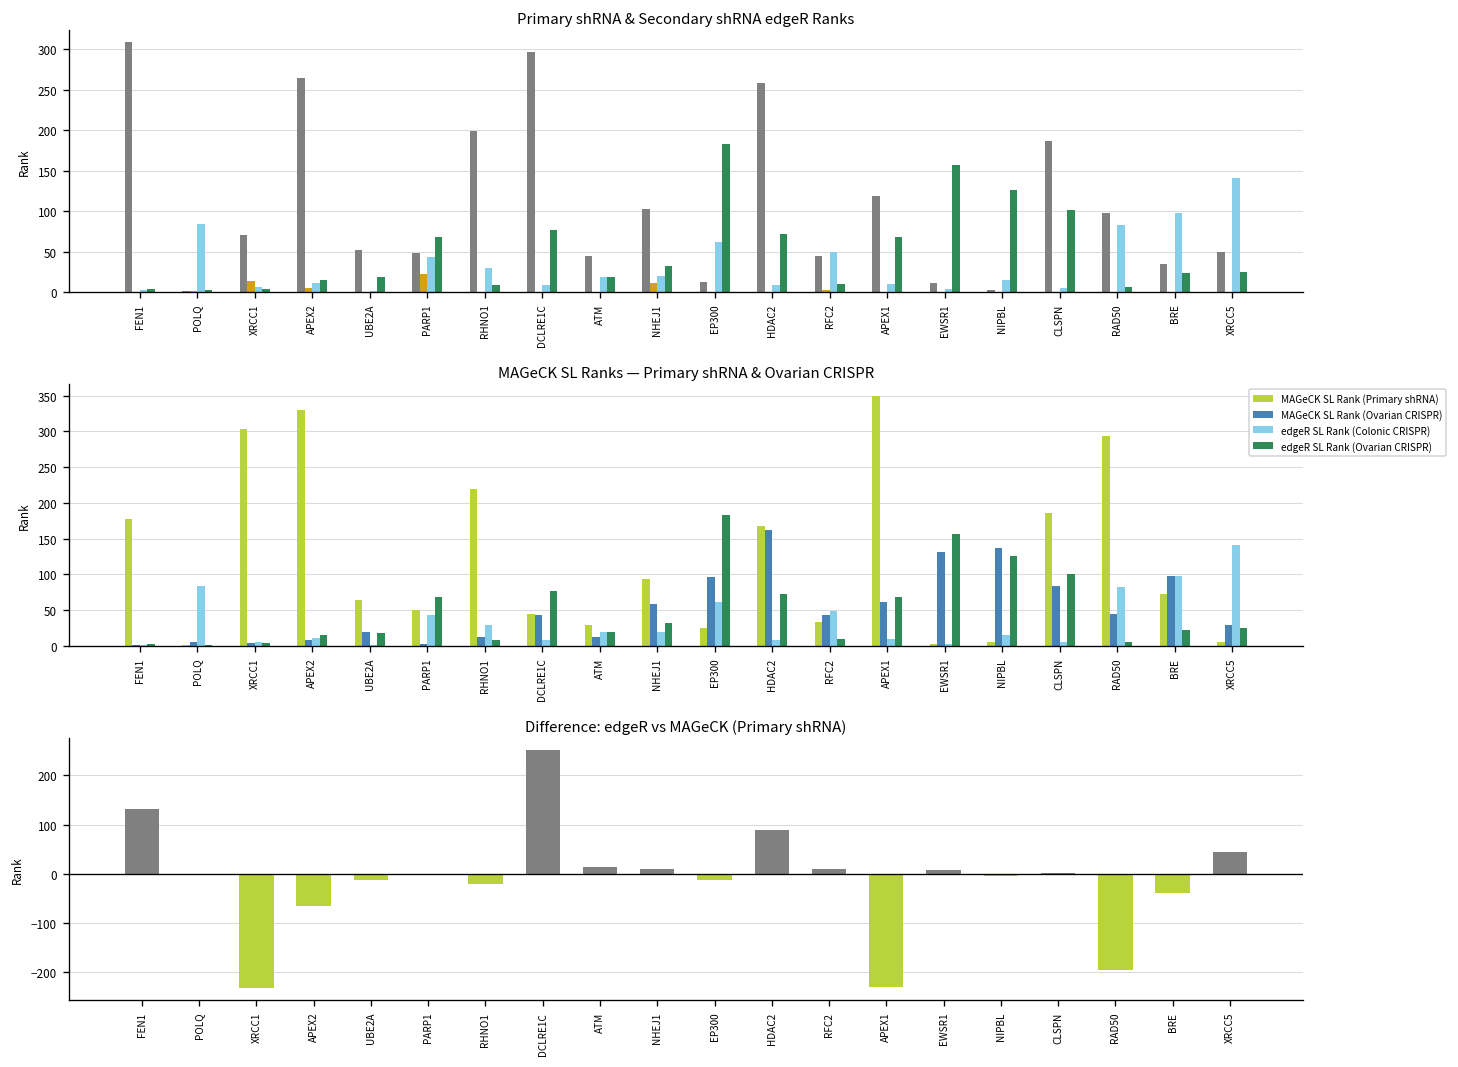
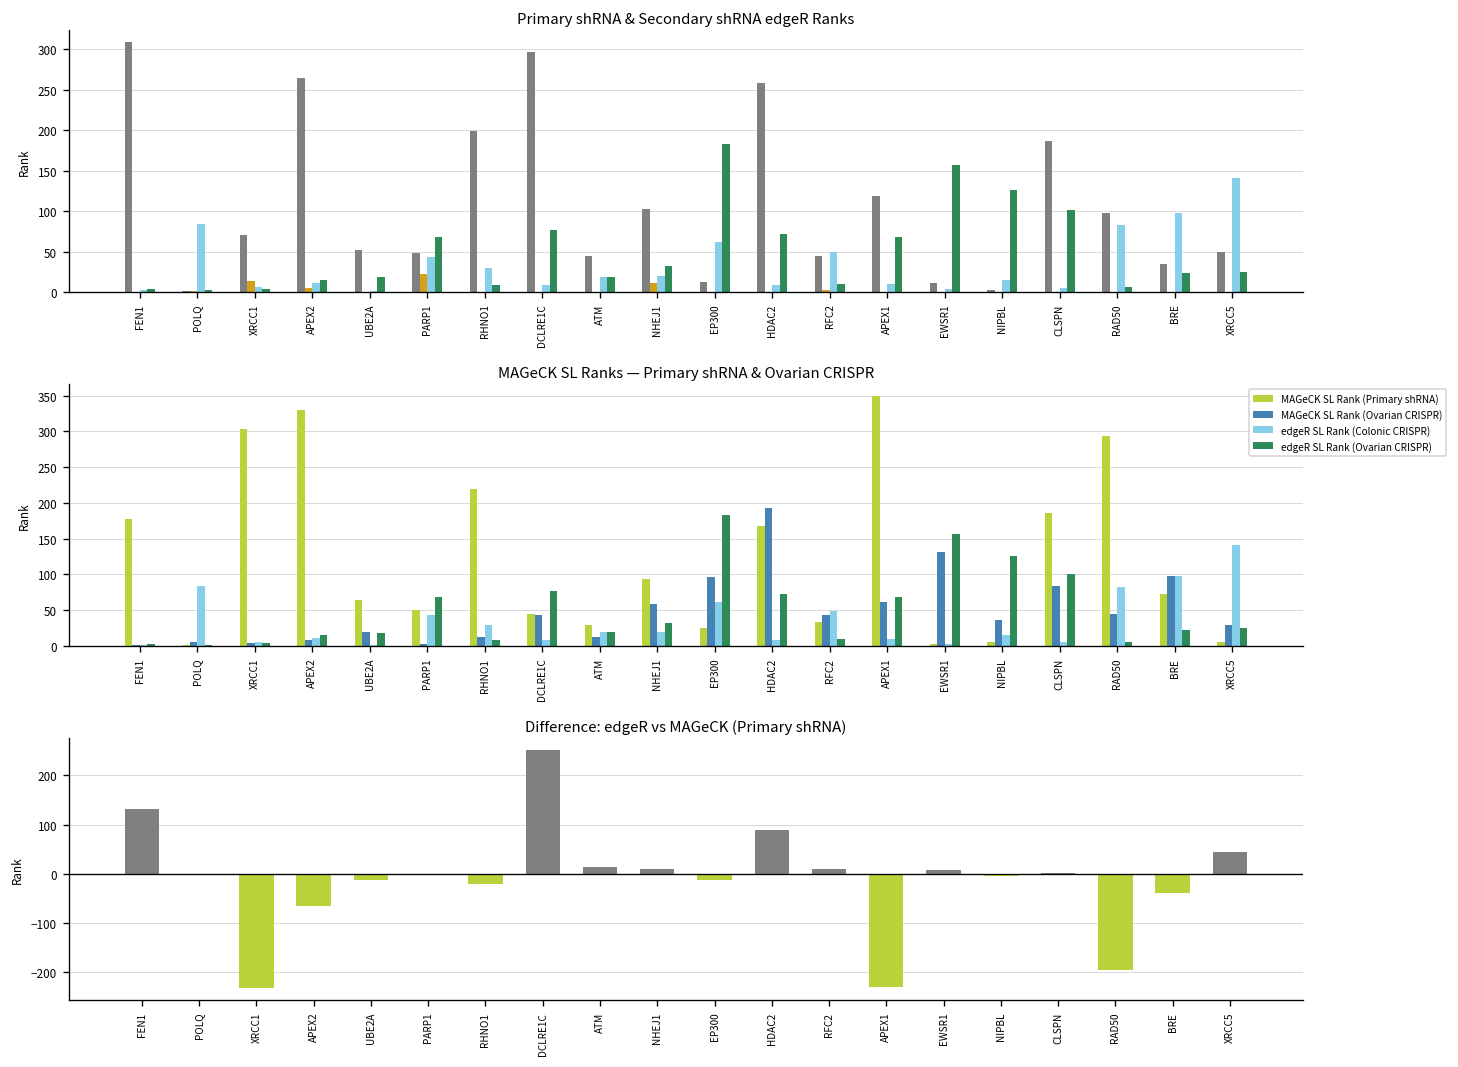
  {
    "Primary shRNA & Secondary shRNA edgeR Ranks": {
      "edgeR SL Rank (Colonic CRISPR)": {
        "POLQ": 80,
        "XRCC1": 10,
        "APEX2": 10,
        "PARP1": 40,
        "RHNO1": 30,
        "DCLRE1C": 10,
        "ATM": 20,
        "NHEJ1": 20,
        "EP300": 60,
        "HDAC2": 10,
        "RFC2": 50,
        "APEX1": 10,
        "NIPBL": 20,
        "CLSPN": 10,
        "RAD50": 80,
        "BRE": 100,
        "XRCC5": 140
      },
      "edgeR SL Rank (Ovarian CRISPR)": {
        "XRCC1": 0,
        "APEX2": 20,
        "UBE2A": 20,
        "PARP1": 70,
        "RHNO1": 10,
        "DCLRE1C": 80,
        "ATM": 20,
        "NHEJ1": 30,
        "EP300": 180,
        "HDAC2": 70,
        "RFC2": 10,
        "APEX1": 70,
        "EWSR1": 160,
        "NIPBL": 130,
        "CLSPN": 100,
        "RAD50": 10,
        "BRE": 20,
        "XRCC5": 30
      }
    },
    "MAGeCK SL Ranks — Primary shRNA & Ovarian CRISPR": {
      "MAGeCK SL Rank (Primary shRNA)": {
        "FEN1": 180,
        "XRCC1": 300,
        "APEX2": 330,
        "UBE2A": 70,
        "PARP1": 50,
        "RHNO1": 220,
        "DCLRE1C": 50,
        "ATM": 30,
        "NHEJ1": 90,
        "EP300": 30,
        "HDAC2": 170,
        "RFC2": 30,
        "APEX1": 350,
        "NIPBL": 10,
        "CLSPN": 190,
        "RAD50": 290,
        "BRE": 70,
        "XRCC5": 10
      },
      "MAGeCK SL Rank (Ovarian CRISPR)": {
        "POLQ": 10,
        "APEX2": 10,
        "UBE2A": 20,
        "RHNO1": 10,
        "DCLRE1C": 40,
        "ATM": 10,
        "NHEJ1": 60,
        "EP300": 100,
-       "HDAC2": 160,
+       "HDAC2": 190,
        "RFC2": 40,
        "APEX1": 60,
        "EWSR1": 130,
-       "NIPBL": 140,
+       "NIPBL": 40,
        "CLSPN": 80,
        "RAD50": 50,
        "BRE": 100,
        "XRCC5": 30
      },
      "edgeR SL Rank (Colonic CRISPR)": {
        "POLQ": 80,
        "XRCC1": 10,
        "APEX2": 10,
        "PARP1": 40,
        "RHNO1": 30,
        "DCLRE1C": 10,
        "ATM": 20,
        "NHEJ1": 20,
        "EP300": 60,
        "HDAC2": 10,
        "RFC2": 50,
        "APEX1": 10,
        "NIPBL": 20,
        "CLSPN": 10,
        "RAD50": 80,
        "BRE": 100,
        "XRCC5": 140
      },
      "edgeR SL Rank (Ovarian CRISPR)": {
        "APEX2": 20,
        "UBE2A": 20,
        "PARP1": 70,
        "RHNO1": 10,
        "DCLRE1C": 80,
        "ATM": 20,
        "NHEJ1": 30,
        "EP300": 180,
        "HDAC2": 70,
        "RFC2": 10,
        "APEX1": 70,
        "EWSR1": 160,
        "NIPBL": 130,
        "CLSPN": 100,
        "RAD50": 10,
        "BRE": 20,
        "XRCC5": 30
      }
    },
    "Difference: edgeR vs MAGeCK (Primary shRNA)": {
      "FEN1": 130,
      "POLQ": 0,
      "XRCC1": -230,
      "APEX2": -70,
      "UBE2A": -10,
      "RHNO1": -20,
      "DCLRE1C": 250,
      "ATM": 20,
      "NHEJ1": 10,
      "EP300": -10,
      "HDAC2": 90,
      "RFC2": 10,
      "APEX1": -230,
      "EWSR1": 10,
      "RAD50": -200,
      "BRE": -40,
      "XRCC5": 40
    }
  }
